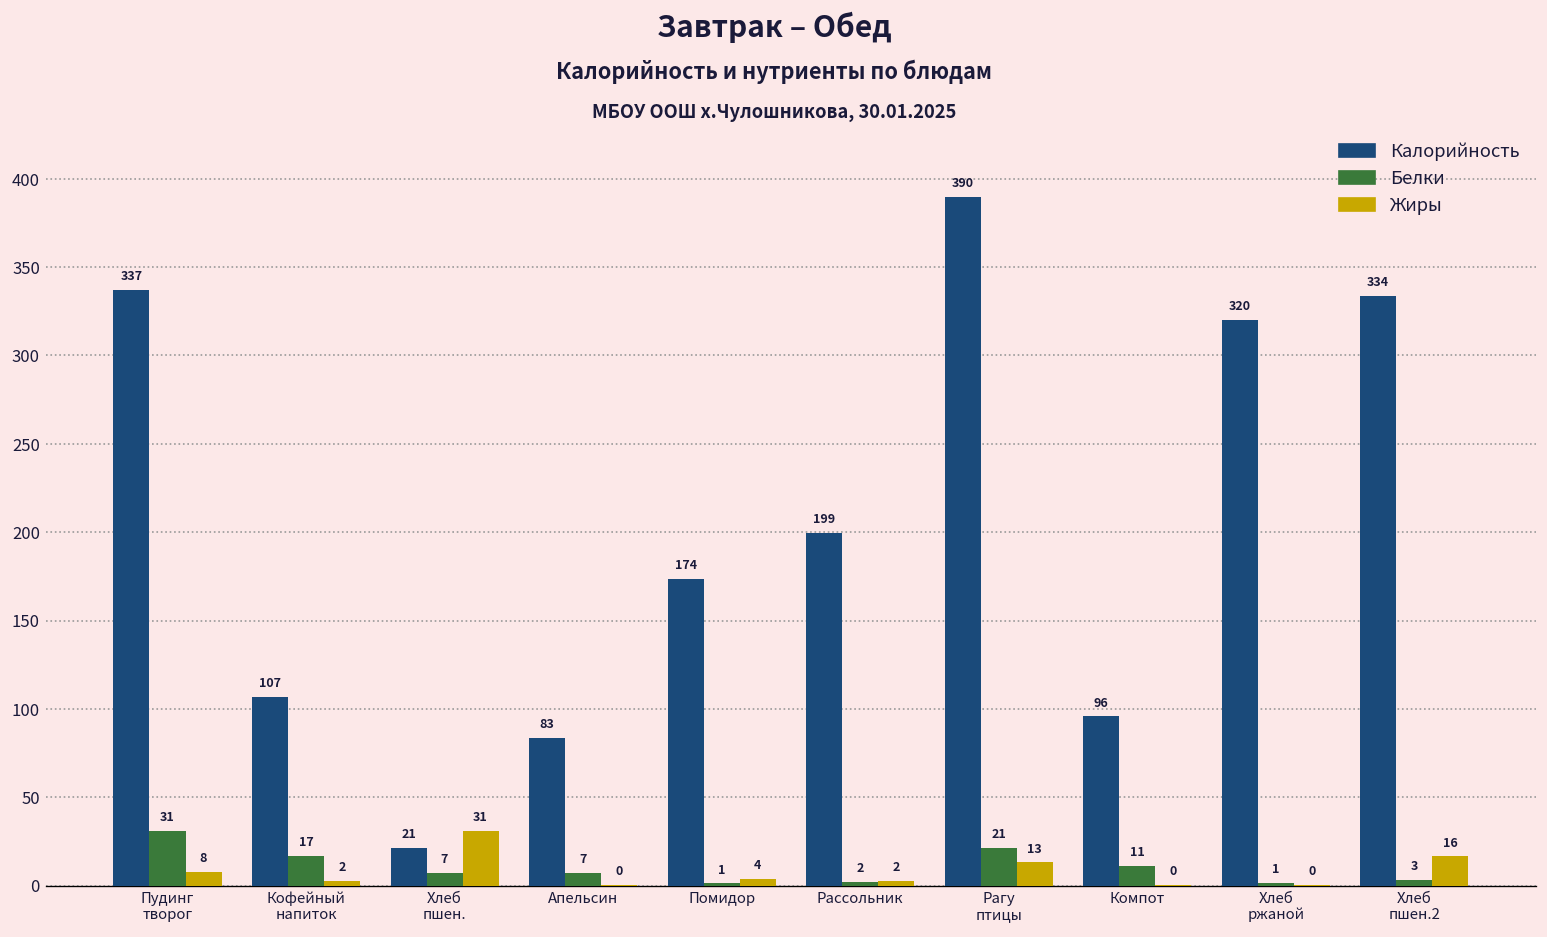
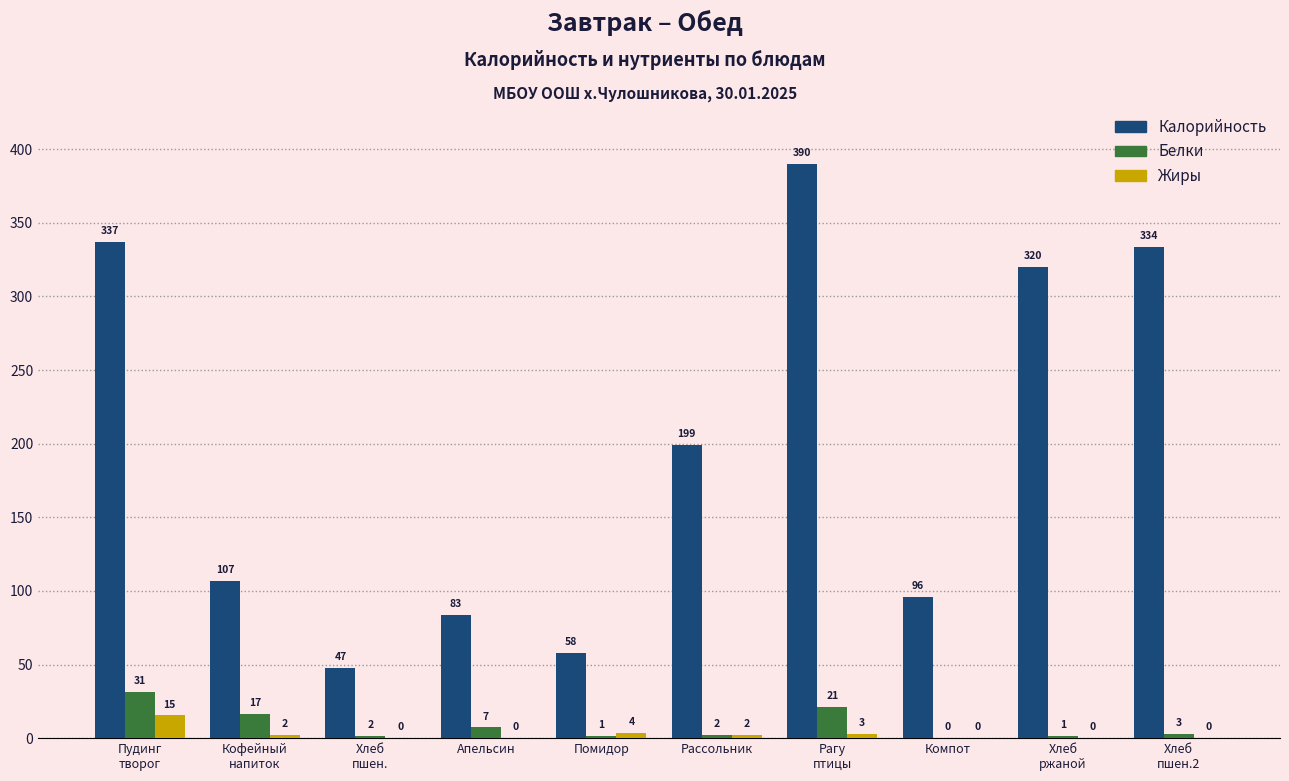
  {
    "Калорийность": {
      "Пудинг творог": 337,
      "Кофейный напиток": 107,
-     "Хлеб пшен.": 21,
+     "Хлеб пшен.": 47,
      "Апельсин": 83,
-     "Помидор": 174,
+     "Помидор": 58,
      "Рассольник": 199,
      "Рагу птицы": 390,
      "Компот": 96,
      "Хлеб ржаной": 320,
      "Хлеб пшен.2": 334
    },
    "Белки": {
      "Пудинг творог": 31,
      "Кофейный напиток": 17,
-     "Хлеб пшен.": 7,
+     "Хлеб пшен.": 2,
      "Апельсин": 7,
      "Помидор": 1,
      "Рассольник": 2,
      "Рагу птицы": 21,
-     "Компот": 11,
+     "Компот": 0,
      "Хлеб ржаной": 1,
      "Хлеб пшен.2": 3
    },
    "Жиры": {
-     "Пудинг творог": 8,
+     "Пудинг творог": 15,
      "Кофейный напиток": 2,
-     "Хлеб пшен.": 31,
+     "Хлеб пшен.": 0,
      "Апельсин": 0,
      "Помидор": 4,
      "Рассольник": 2,
-     "Рагу птицы": 13,
+     "Рагу птицы": 3,
      "Компот": 0,
      "Хлеб ржаной": 0,
-     "Хлеб пшен.2": 16
+     "Хлеб пшен.2": 0
    }
  }
